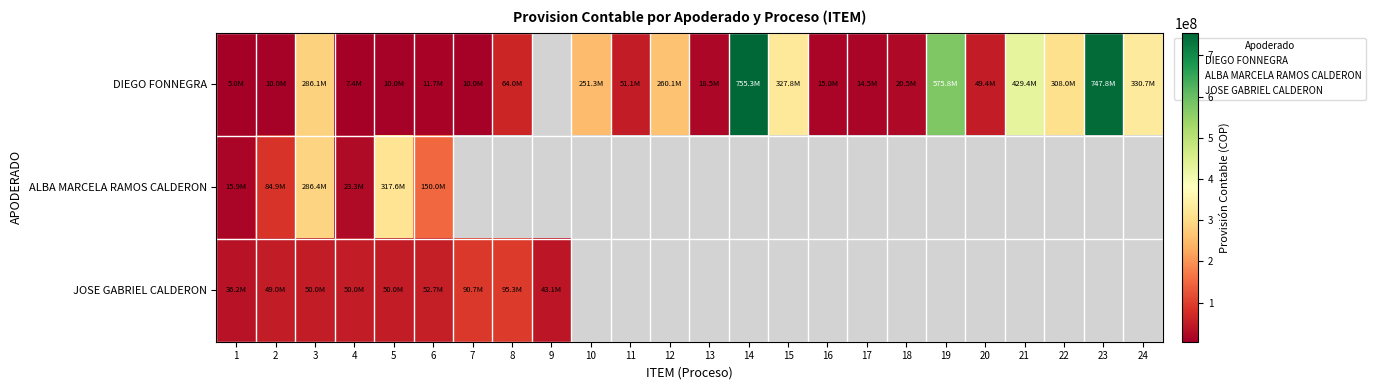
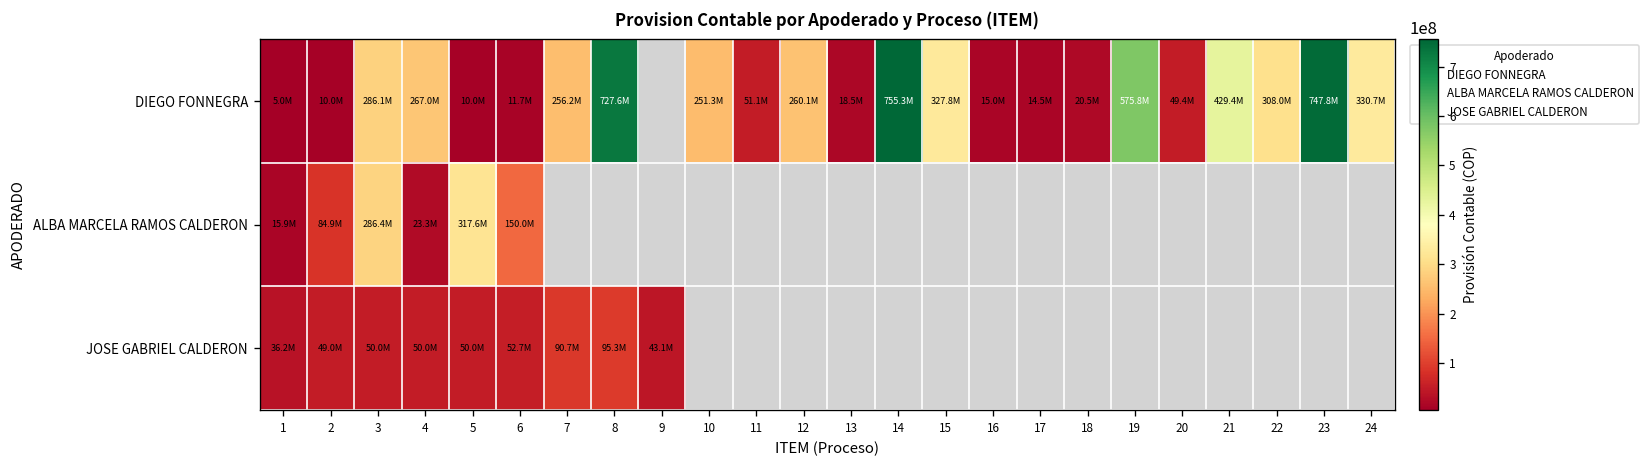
  {
    "DIEGO FONNEGRA": {
      "1": "5.0M",
      "2": "10.0M",
      "3": "286.1M",
-     "4": "7.4M",
+     "4": "267.0M",
      "5": "10.0M",
      "6": "11.7M",
-     "7": "10.0M",
-     "8": "64.0M",
+     "7": "256.2M",
+     "8": "727.6M",
      "10": "251.3M",
      "11": "51.1M",
      "12": "260.1M",
      "13": "18.5M",
      "14": "755.3M",
      "15": "327.8M",
      "16": "15.0M",
      "17": "14.5M",
      "18": "20.5M",
      "19": "575.8M",
      "20": "49.4M",
      "21": "429.4M",
      "22": "308.0M",
      "23": "747.8M",
      "24": "330.7M"
    },
    "ALBA MARCELA RAMOS CALDERON": {
      "1": "15.9M",
      "2": "84.9M",
      "3": "286.4M",
      "4": "23.3M",
      "5": "317.6M",
      "6": "150.0M"
    },
    "JOSE GABRIEL CALDERON": {
      "1": "36.2M",
      "2": "49.0M",
      "3": "50.0M",
      "4": "50.0M",
      "5": "50.0M",
      "6": "52.7M",
      "7": "90.7M",
      "8": "95.3M",
      "9": "43.1M"
    }
  }
